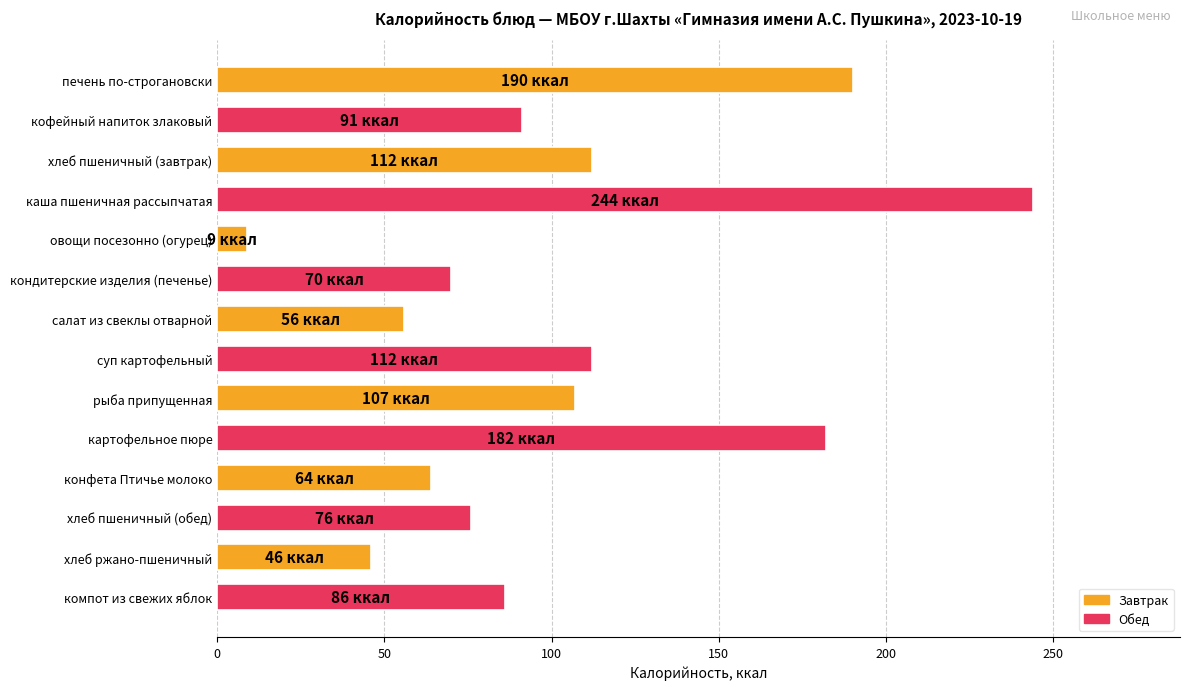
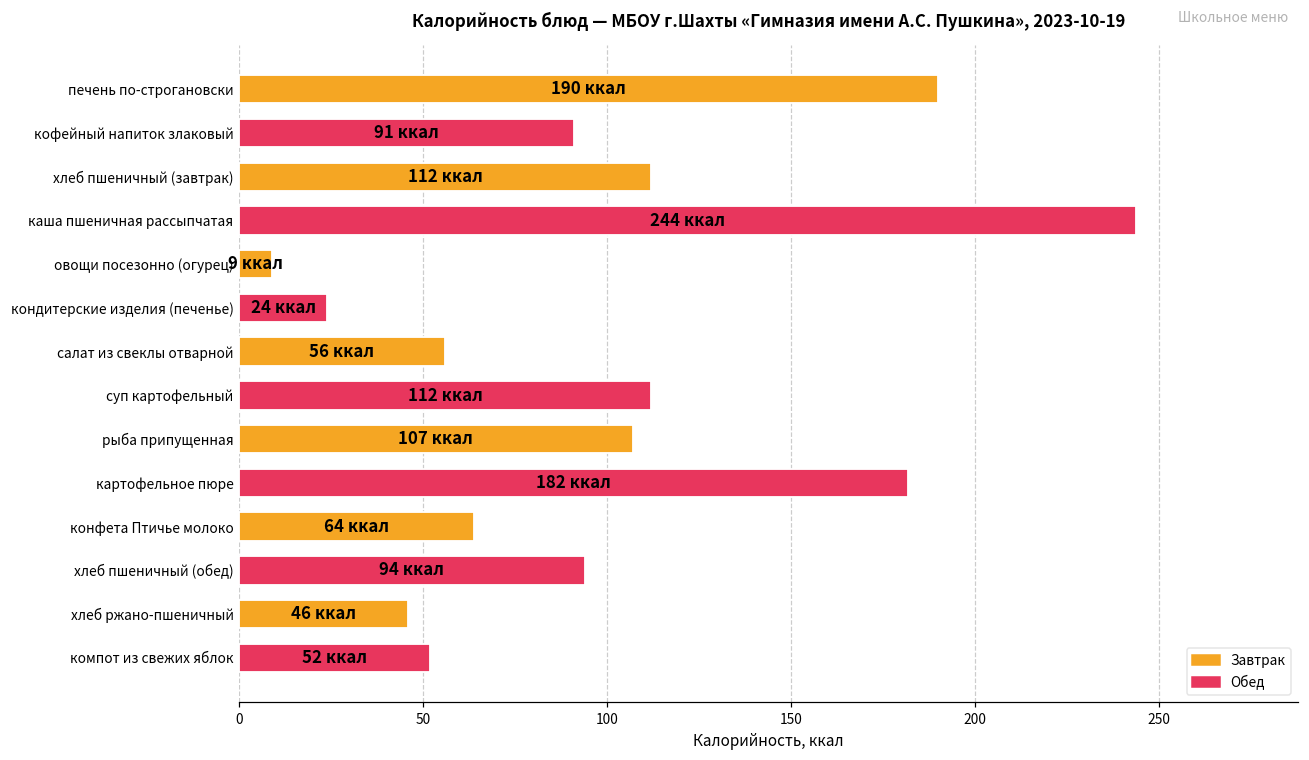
  {
    "печень по-строгановски": 190,
    "кофейный напиток злаковый": 91,
    "хлеб пшеничный (завтрак)": 112,
    "каша пшеничная рассыпчатая": 244,
    "овощи посезонно (огурец)": 9,
-   "кондитерские изделия (печенье)": 70,
+   "кондитерские изделия (печенье)": 24,
    "салат из свеклы отварной": 56,
    "суп картофельный": 112,
    "рыба припущенная": 107,
    "картофельное пюре": 182,
    "конфета Птичье молоко": 64,
-   "хлеб пшеничный (обед)": 76,
+   "хлеб пшеничный (обед)": 94,
    "хлеб ржано-пшеничный": 46,
-   "компот из свежих яблок": 86
+   "компот из свежих яблок": 52
  }
